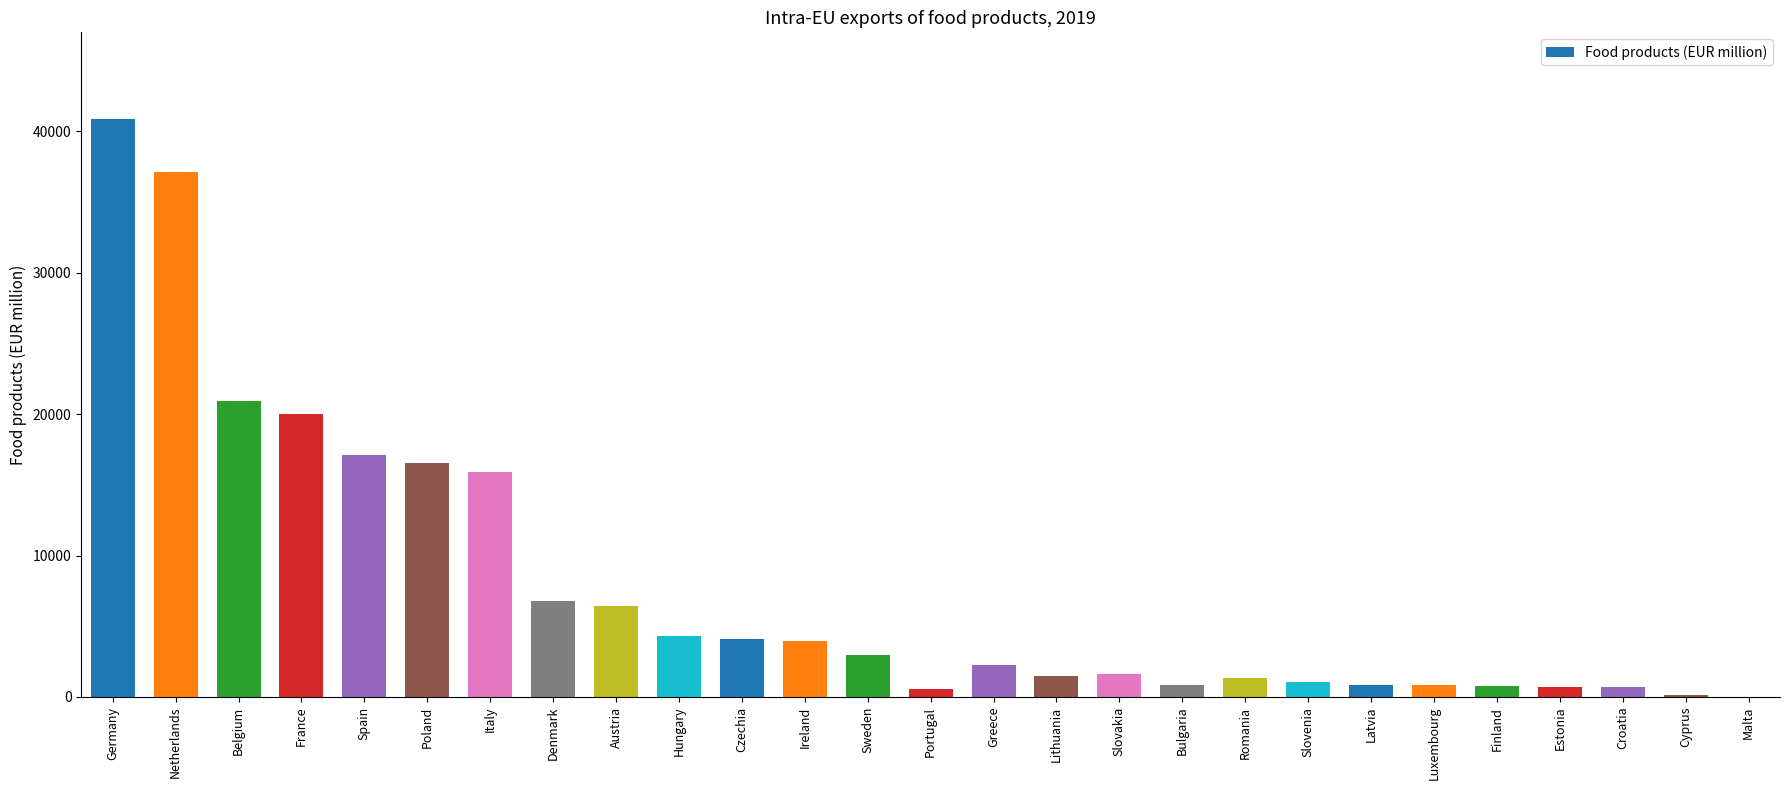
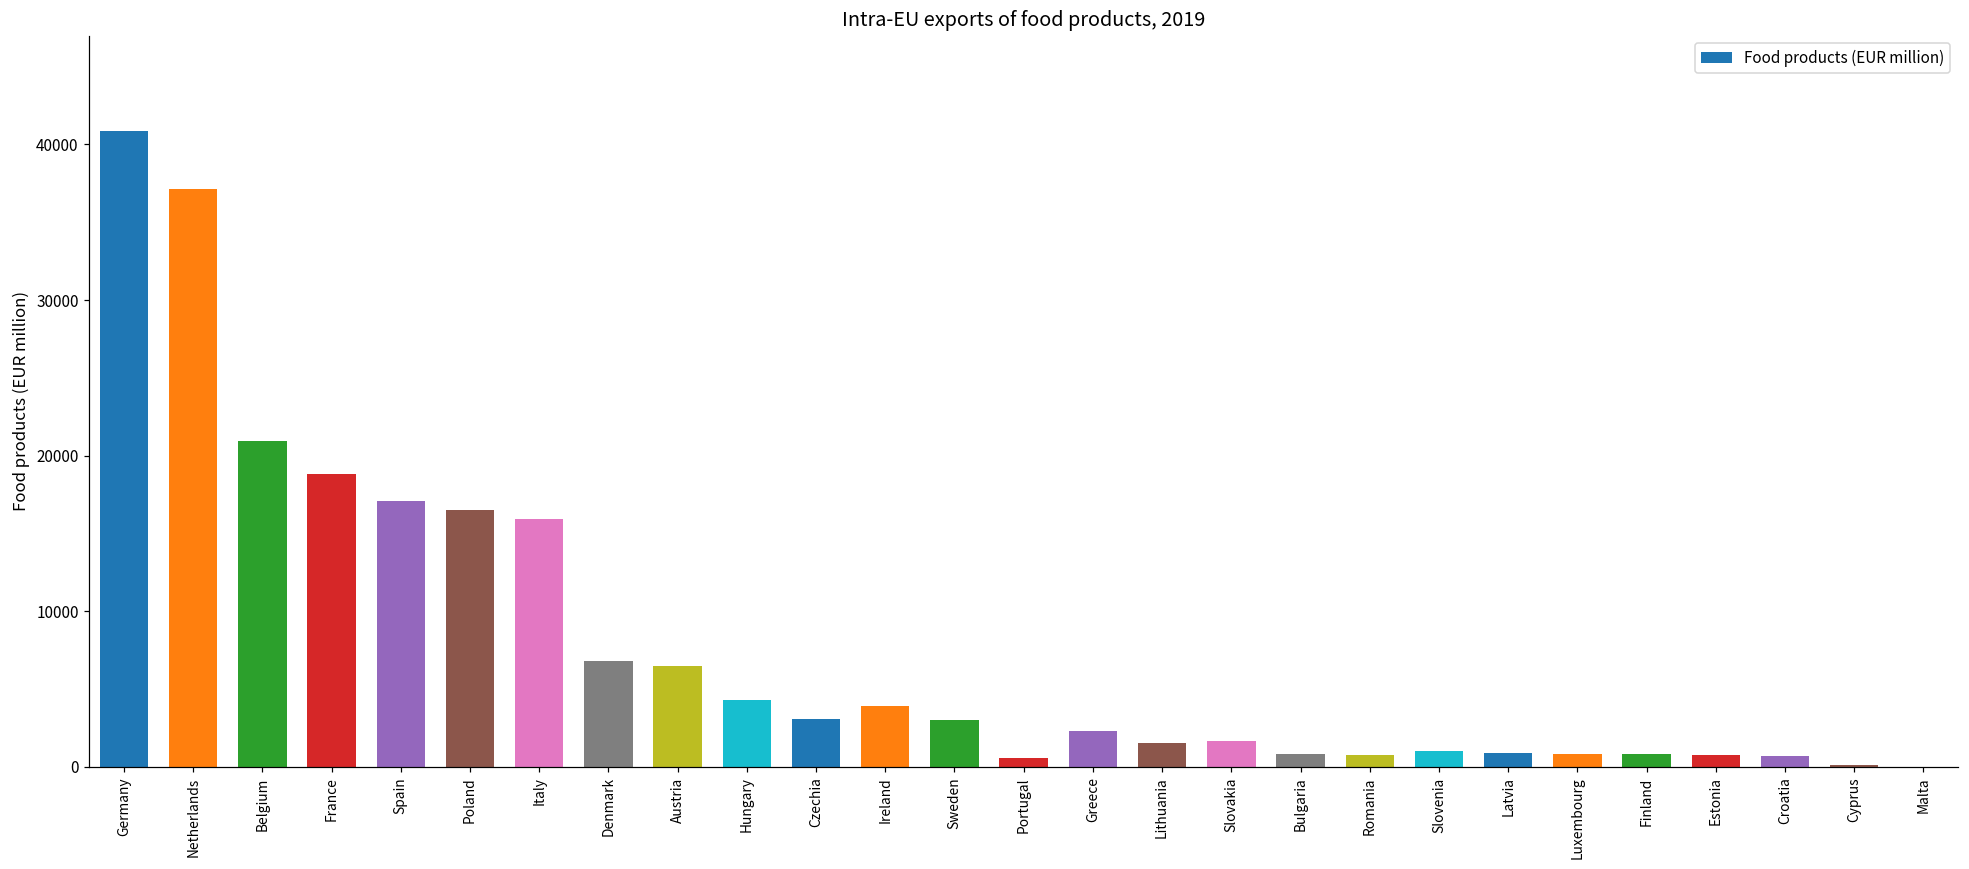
  {
    "Germany": 40900,
    "Netherlands": 37100,
    "Belgium": 21000,
-   "France": 20000,
+   "France": 18800,
    "Spain": 17100,
    "Poland": 16500,
    "Italy": 15900,
    "Denmark": 6800,
    "Austria": 6400,
    "Hungary": 4300,
-   "Czechia": 4100,
+   "Czechia": 3100,
    "Ireland": 3900,
    "Sweden": 3000,
    "Portugal": 600,
    "Greece": 2300,
    "Lithuania": 1500,
    "Slovakia": 1700,
    "Bulgaria": 800,
-   "Romania": 1300,
+   "Romania": 700,
    "Slovenia": 1000,
    "Latvia": 900,
    "Luxembourg": 800,
    "Finland": 800,
    "Estonia": 700,
    "Croatia": 700
  }
